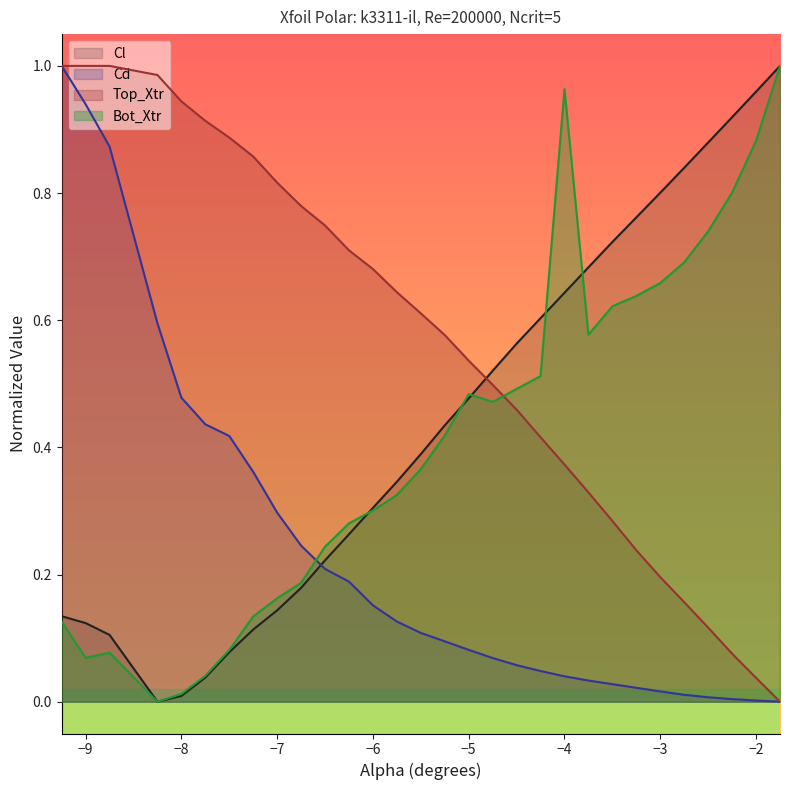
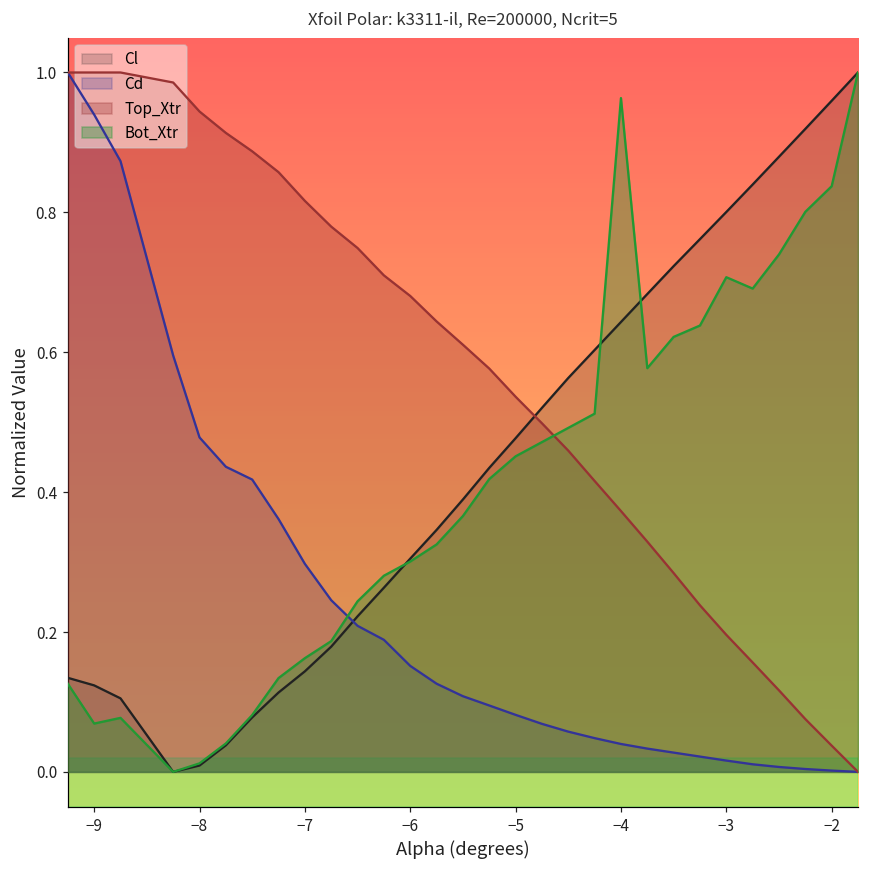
  {
    "Bot_Xtr": {
      "−9": 0.07,
      "−7": 0.16,
      "−6": 0.30,
-     "−5": 0.48,
+     "−5": 0.45,
      "−4": 0.96,
-     "−3": 0.66,
-     "−2": 0.88
+     "−3": 0.71,
+     "−2": 0.84
    }
  }
